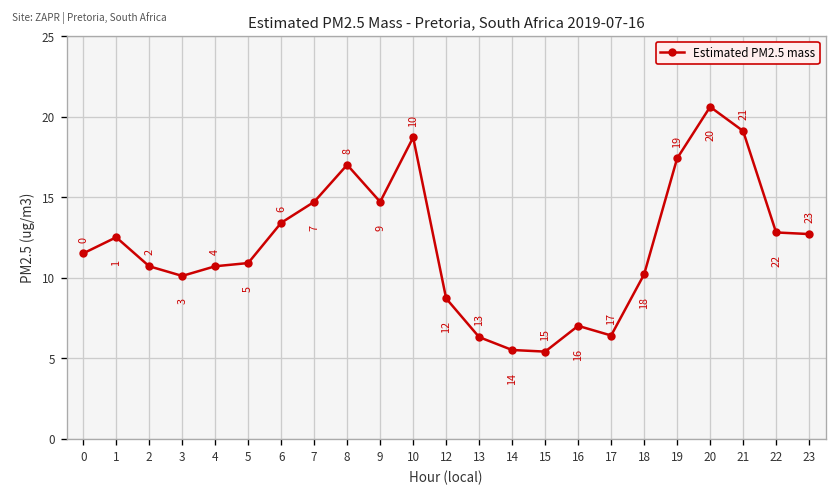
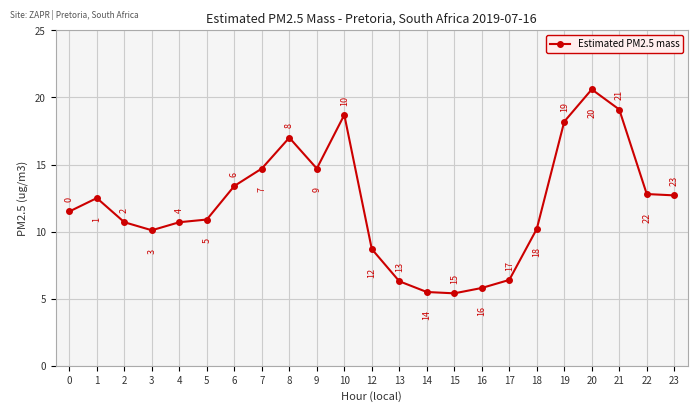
  {
-   "16": 7.0,
-   "19": 17.4
+   "16": 5.8,
+   "19": 18.2
  }
